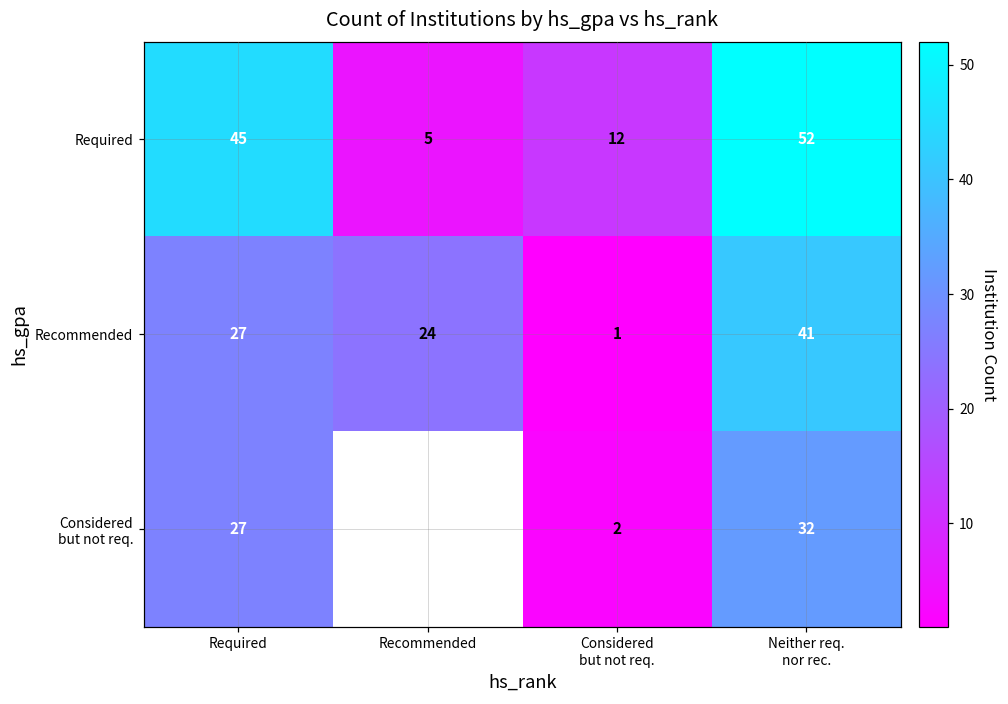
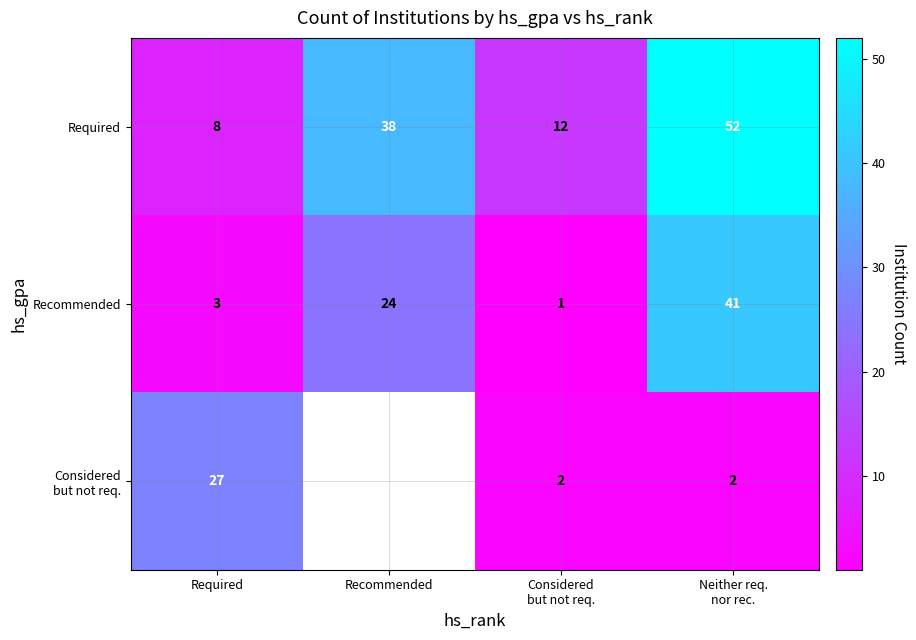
  {
    "Required": {
-     "Required": 45,
-     "Recommended": 5,
+     "Required": 8,
+     "Recommended": 38,
      "Considered but not req.": 12,
      "Neither req. nor rec.": 52
    },
    "Recommended": {
-     "Required": 27,
+     "Required": 3,
      "Recommended": 24,
      "Considered but not req.": 1,
      "Neither req. nor rec.": 41
    },
    "Considered but not req.": {
      "Required": 27,
      "Considered but not req.": 2,
-     "Neither req. nor rec.": 32
+     "Neither req. nor rec.": 2
    }
  }
